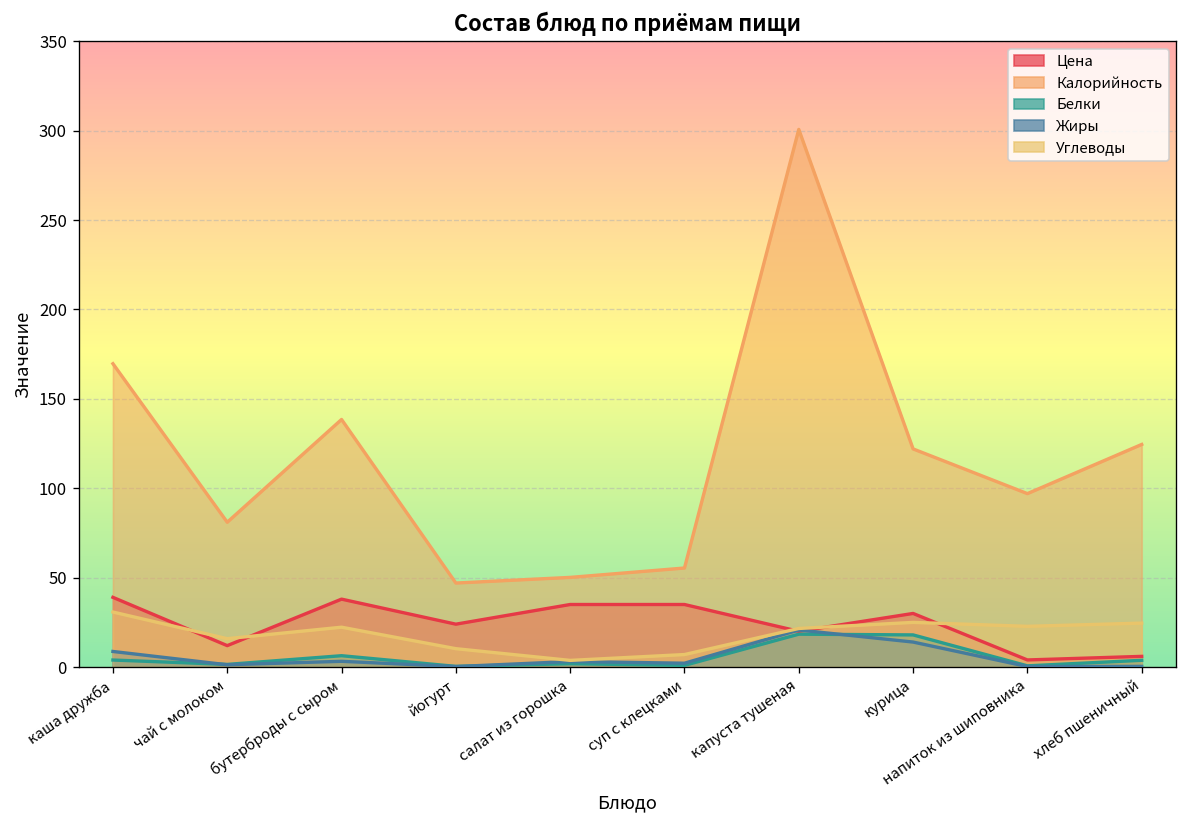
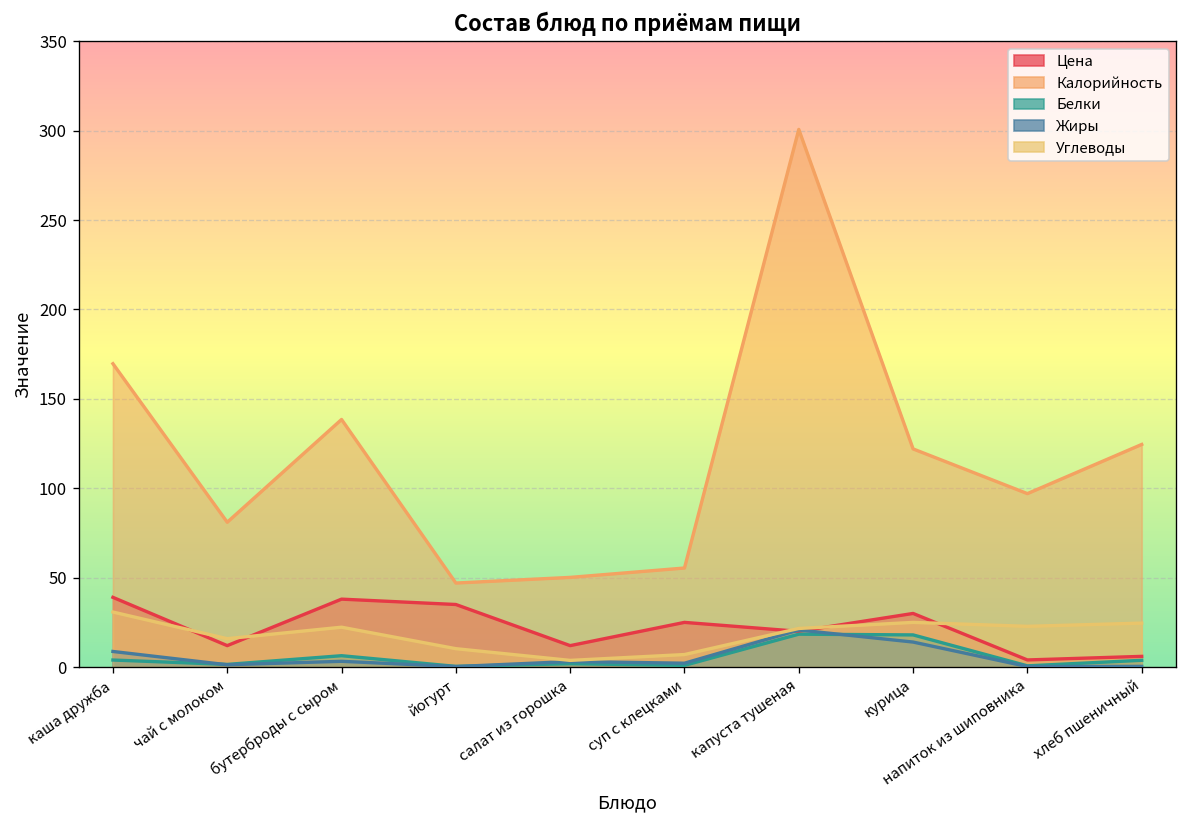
  {
    "Цена": {
      "каша дружба": 39,
      "чай с молоком": 12,
      "бутерброды с сыром": 38,
-     "йогурт": 24,
-     "салат из горошка": 35,
-     "суп с клецками": 35,
+     "йогурт": 35,
+     "салат из горошка": 12,
+     "суп с клецками": 25,
      "курица": 30,
      "напиток из шиповника": 4,
      "хлеб пшеничный": 6
    }
  }
